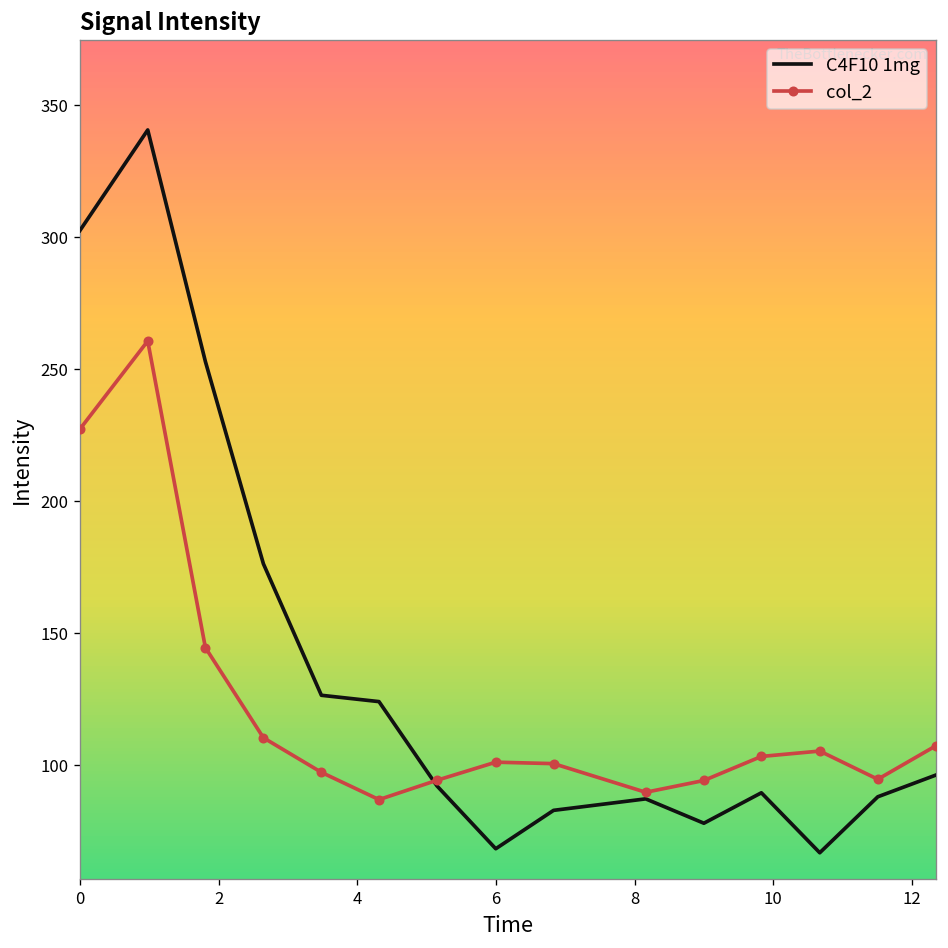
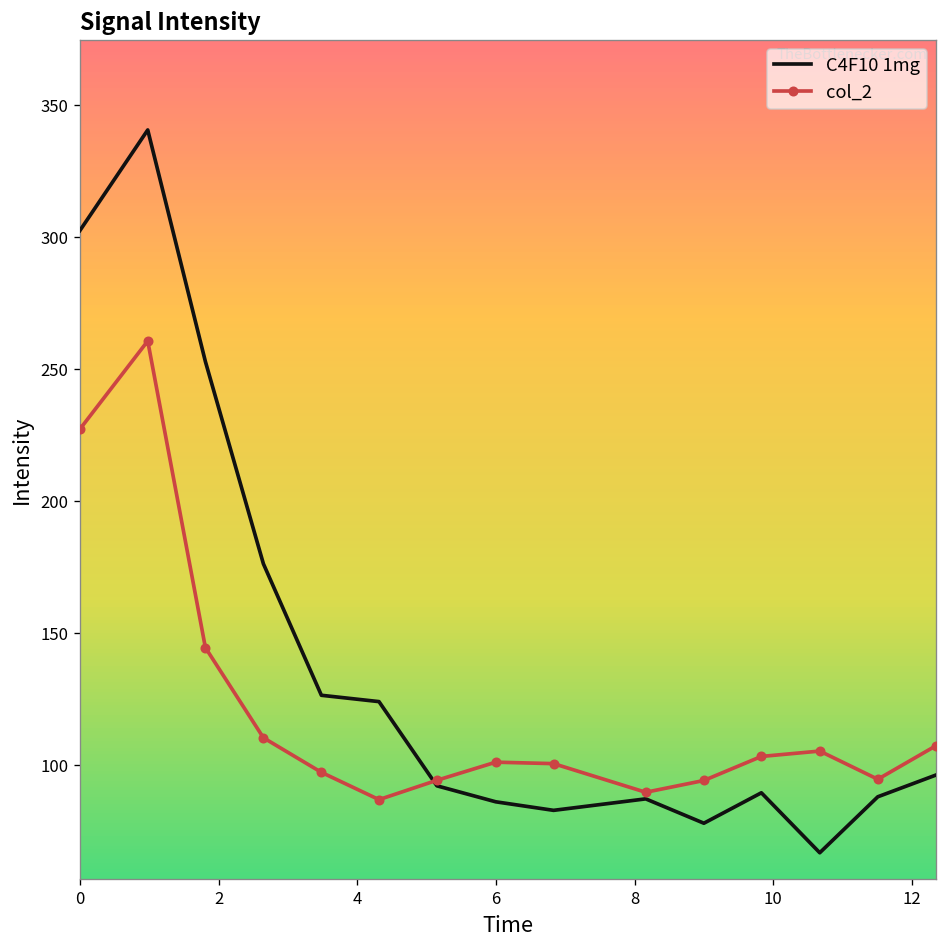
  {
    "C4F10 1mg": {
      "0": 302,
-     "6": 68
+     "6": 86
    },
    "col_2": {
      "0": 227,
      "6": 101
    }
  }
